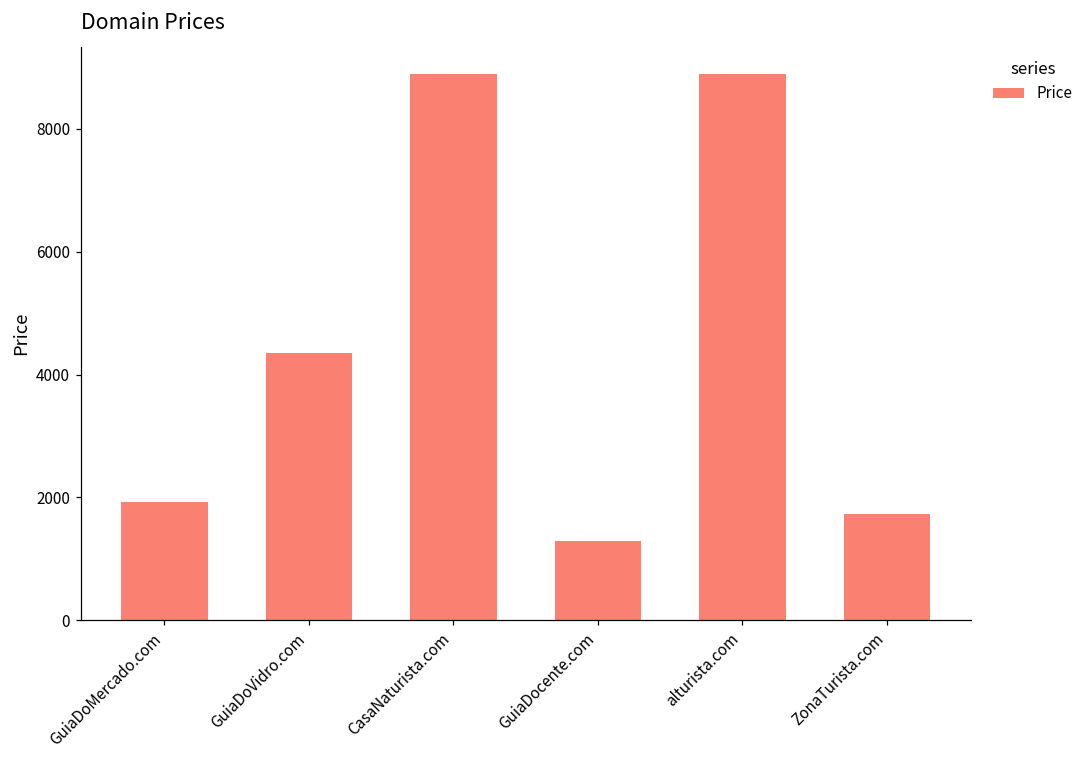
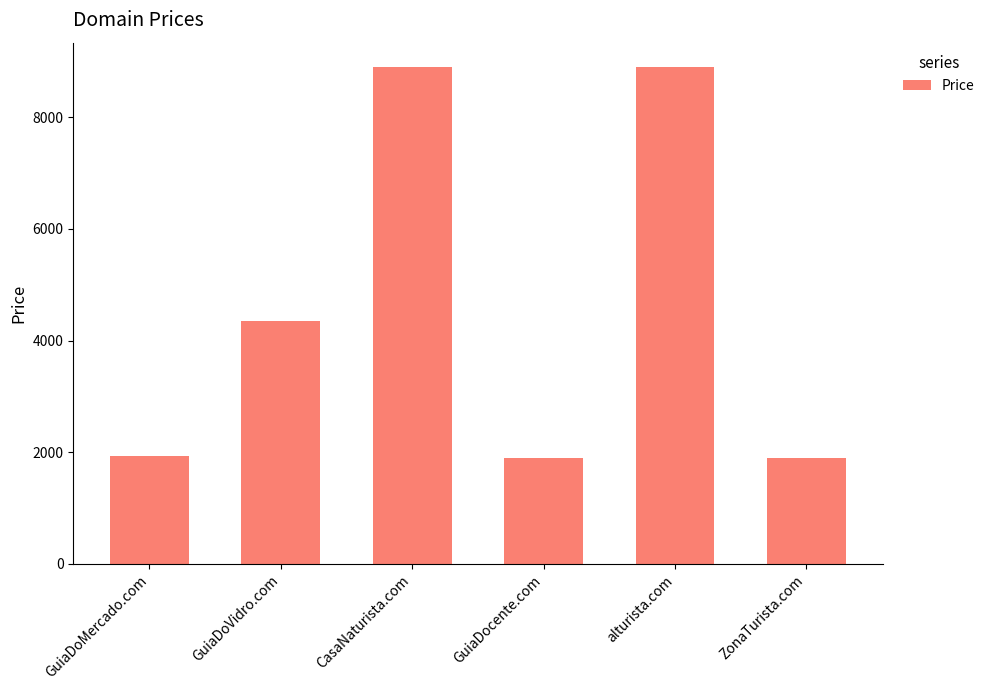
  {
    "GuiaDoMercado.com": 1900,
    "GuiaDoVidro.com": 4300,
    "CasaNaturista.com": 8900,
-   "GuiaDocente.com": 1300,
+   "GuiaDocente.com": 1900,
    "alturista.com": 8900,
-   "ZonaTurista.com": 1700
+   "ZonaTurista.com": 1900
  }
